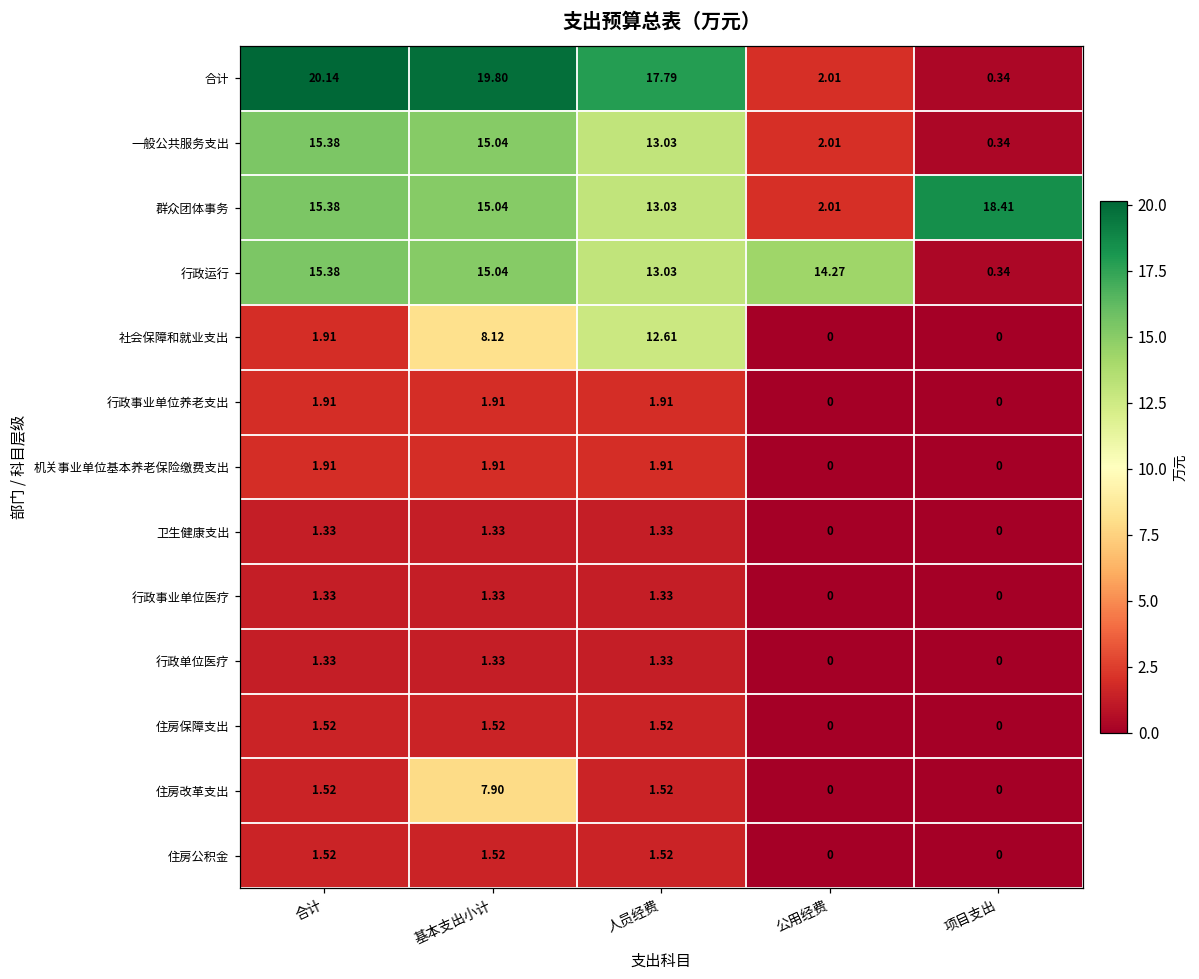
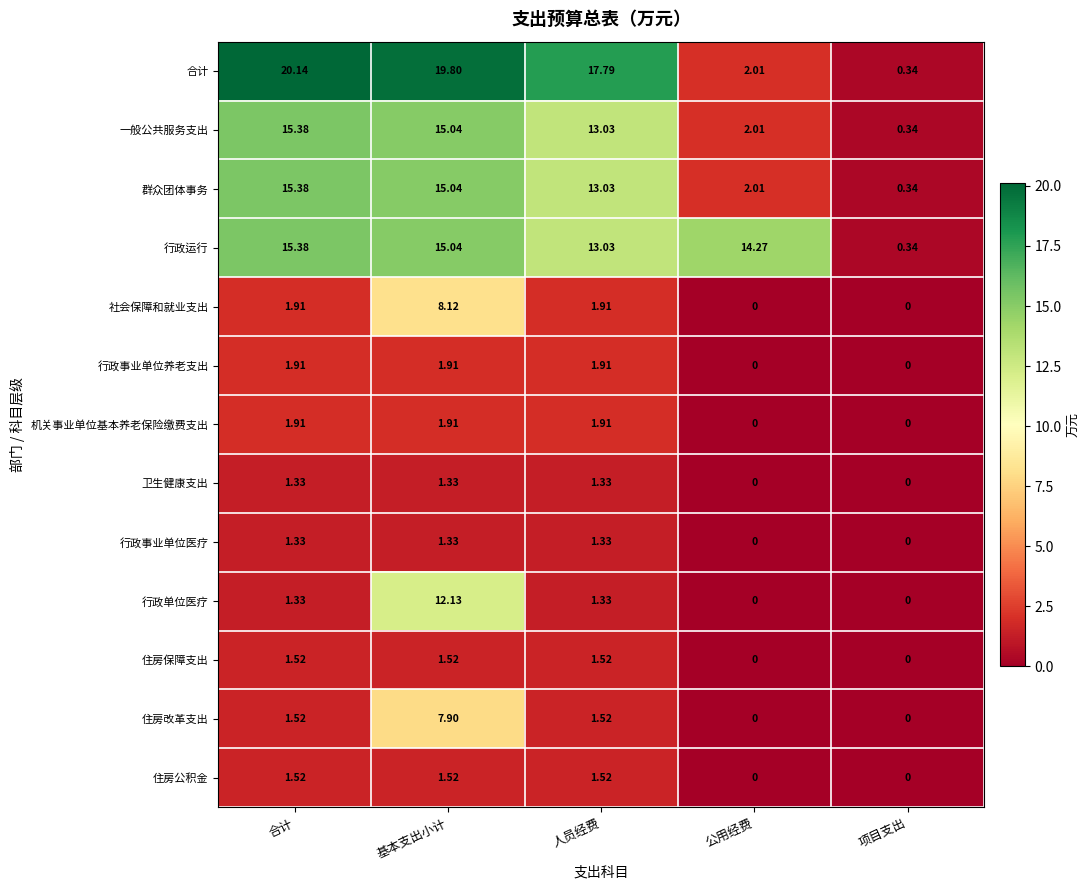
  {
    "合计": {
      "合计": 20.14,
      "基本支出小计": 19.80,
      "人员经费": 17.79,
      "公用经费": 2.01,
      "项目支出": 0.34
    },
    "一般公共服务支出": {
      "合计": 15.38,
      "基本支出小计": 15.04,
      "人员经费": 13.03,
      "公用经费": 2.01,
      "项目支出": 0.34
    },
    "群众团体事务": {
      "合计": 15.38,
      "基本支出小计": 15.04,
      "人员经费": 13.03,
      "公用经费": 2.01,
-     "项目支出": 18.41
+     "项目支出": 0.34
    },
    "行政运行": {
      "合计": 15.38,
      "基本支出小计": 15.04,
      "人员经费": 13.03,
      "公用经费": 14.27,
      "项目支出": 0.34
    },
    "社会保障和就业支出": {
      "合计": 1.91,
      "基本支出小计": 8.12,
-     "人员经费": 12.61,
+     "人员经费": 1.91,
      "公用经费": 0,
      "项目支出": 0
    },
    "行政事业单位养老支出": {
      "合计": 1.91,
      "基本支出小计": 1.91,
      "人员经费": 1.91,
      "公用经费": 0,
      "项目支出": 0
    },
    "机关事业单位基本养老保险缴费支出": {
      "合计": 1.91,
      "基本支出小计": 1.91,
      "人员经费": 1.91,
      "公用经费": 0,
      "项目支出": 0
    },
    "卫生健康支出": {
      "合计": 1.33,
      "基本支出小计": 1.33,
      "人员经费": 1.33,
      "公用经费": 0,
      "项目支出": 0
    },
    "行政事业单位医疗": {
      "合计": 1.33,
      "基本支出小计": 1.33,
      "人员经费": 1.33,
      "公用经费": 0,
      "项目支出": 0
    },
    "行政单位医疗": {
      "合计": 1.33,
-     "基本支出小计": 1.33,
+     "基本支出小计": 12.13,
      "人员经费": 1.33,
      "公用经费": 0,
      "项目支出": 0
    },
    "住房保障支出": {
      "合计": 1.52,
      "基本支出小计": 1.52,
      "人员经费": 1.52,
      "公用经费": 0,
      "项目支出": 0
    },
    "住房改革支出": {
      "合计": 1.52,
      "基本支出小计": 7.90,
      "人员经费": 1.52,
      "公用经费": 0,
      "项目支出": 0
    },
    "住房公积金": {
      "合计": 1.52,
      "基本支出小计": 1.52,
      "人员经费": 1.52,
      "公用经费": 0,
      "项目支出": 0
    }
  }
